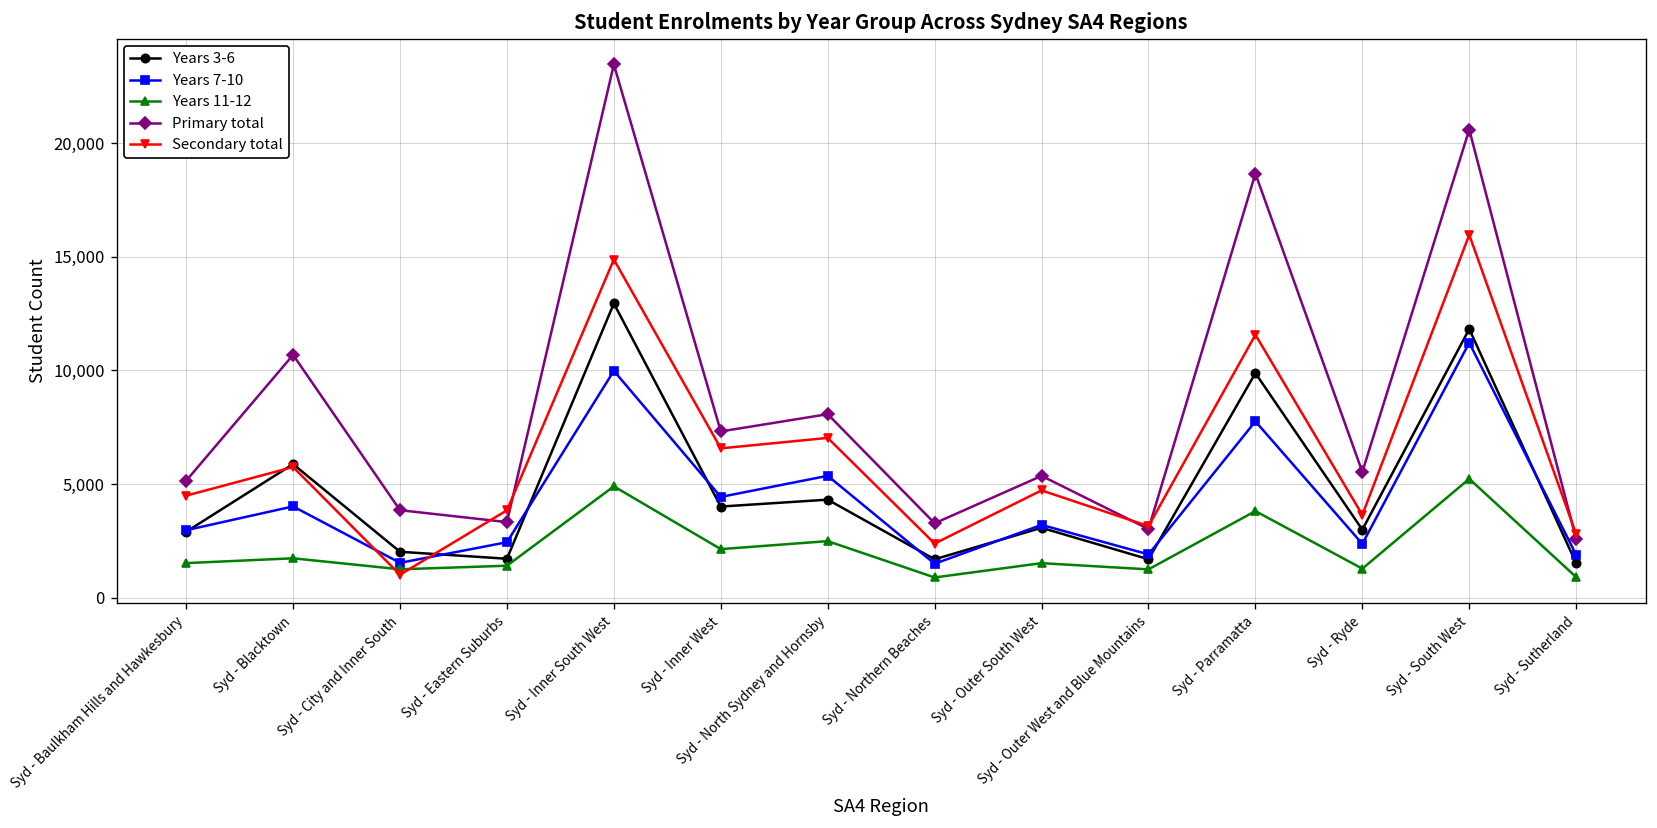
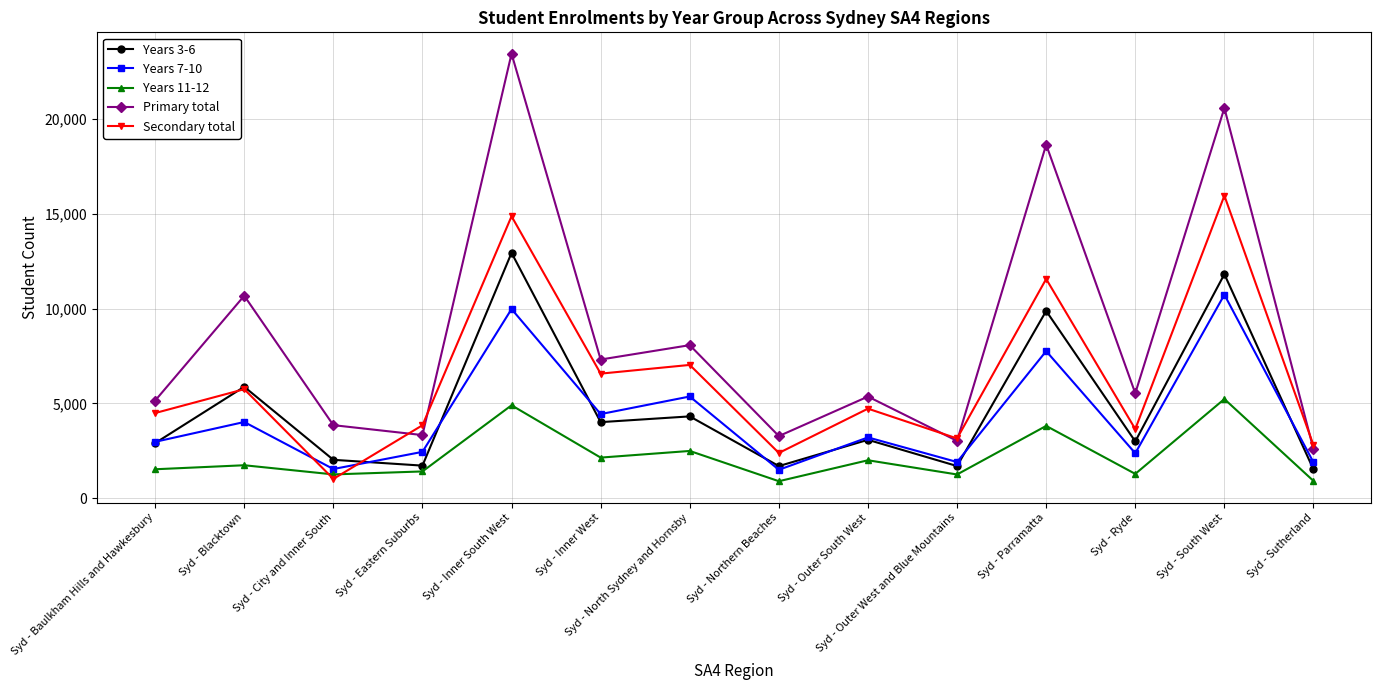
  {
    "Years 3-6": {
      "Syd - City and Inner South": "2,000",
      "Syd - Eastern Suburbs": "1,700",
      "Syd - Inner South West": "12,900",
      "Syd - Inner West": "4,000",
      "Syd - North Sydney and Hornsby": "4,300",
      "Syd - Northern Beaches": "1,700",
      "Syd - Outer West and Blue Mountains": "1,700",
      "Syd - Parramatta": "9,900",
      "Syd - Ryde": "3,000",
      "Syd - South West": "11,800",
      "Syd - Sutherland": "1,500"
    },
    "Years 7-10": {
      "Syd - Blacktown": "4,000",
      "Syd - City and Inner South": "1,500",
      "Syd - Eastern Suburbs": "2,400",
      "Syd - Inner South West": "10,000",
      "Syd - Inner West": "4,400",
      "Syd - North Sydney and Hornsby": "5,400",
      "Syd - Northern Beaches": "1,500",
      "Syd - Outer West and Blue Mountains": "1,900",
      "Syd - Parramatta": "7,800",
      "Syd - Ryde": "2,400",
-     "Syd - South West": "11,200",
+     "Syd - South West": "10,700",
      "Syd - Sutherland": "1,900"
    },
    "Years 11-12": {
      "Syd - Baulkham Hills and Hawkesbury": "1,500",
      "Syd - Blacktown": "1,700",
      "Syd - City and Inner South": "1,200",
      "Syd - Eastern Suburbs": "1,400",
      "Syd - Inner South West": "4,900",
      "Syd - Inner West": "2,100",
      "Syd - North Sydney and Hornsby": "2,500",
      "Syd - Northern Beaches": "900",
-     "Syd - Outer South West": "1,500",
+     "Syd - Outer South West": "2,000",
      "Syd - Outer West and Blue Mountains": "1,200",
      "Syd - Parramatta": "3,800",
      "Syd - Ryde": "1,300",
      "Syd - South West": "5,200",
      "Syd - Sutherland": "900"
    },
    "Primary total": {
      "Syd - Baulkham Hills and Hawkesbury": "5,100",
      "Syd - Blacktown": "10,700",
      "Syd - City and Inner South": "3,800",
      "Syd - Eastern Suburbs": "3,300",
      "Syd - Inner South West": "23,500",
      "Syd - Inner West": "7,300",
      "Syd - North Sydney and Hornsby": "8,100",
      "Syd - Northern Beaches": "3,300",
      "Syd - Outer South West": "5,400",
      "Syd - Parramatta": "18,700",
      "Syd - Ryde": "5,500",
      "Syd - South West": "20,600",
      "Syd - Sutherland": "2,600"
    },
    "Secondary total": {
      "Syd - Baulkham Hills and Hawkesbury": "4,500",
      "Syd - City and Inner South": "1,000",
      "Syd - Eastern Suburbs": "3,800",
      "Syd - Inner South West": "14,900",
      "Syd - Inner West": "6,600",
      "Syd - North Sydney and Hornsby": "7,000",
      "Syd - Northern Beaches": "2,400",
      "Syd - Outer South West": "4,700",
      "Syd - Parramatta": "11,600",
      "Syd - Ryde": "3,600",
      "Syd - South West": "16,000",
      "Syd - Sutherland": "2,800"
    }
  }
